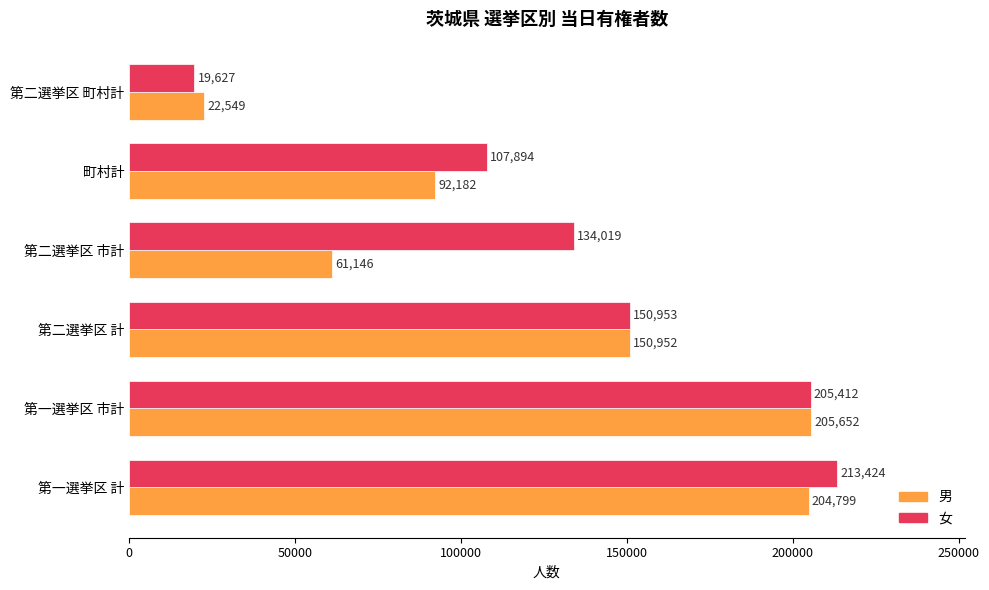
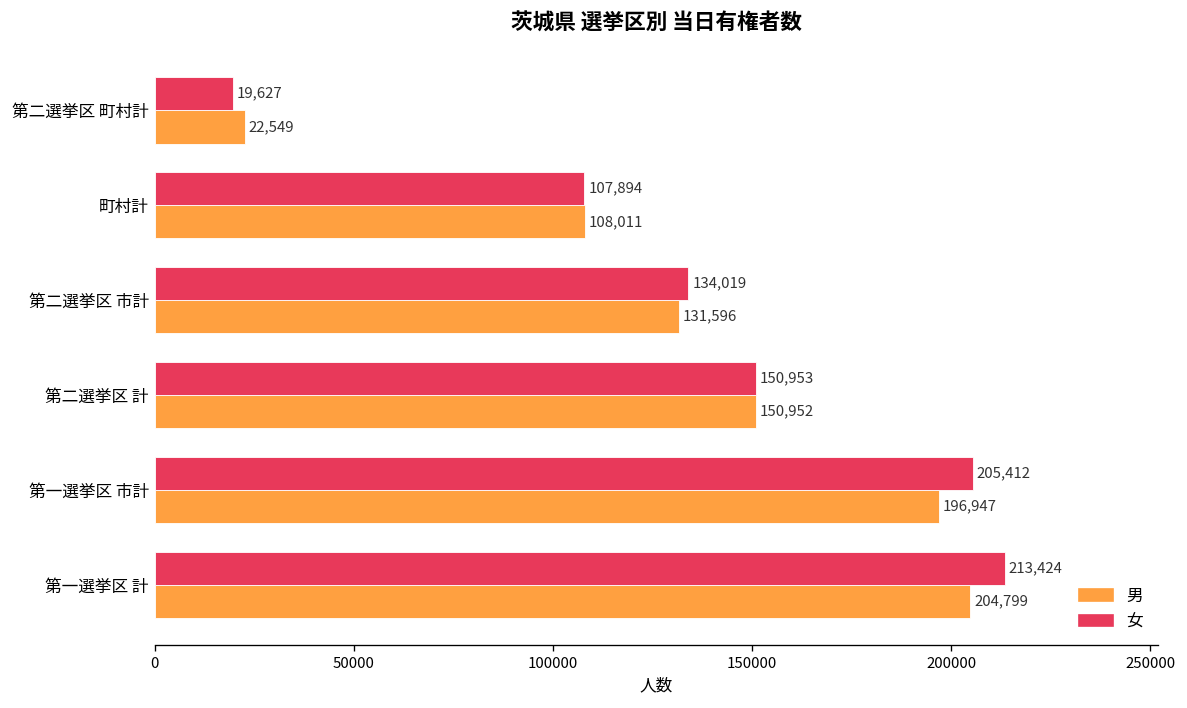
  {
    "男": {
      "第二選挙区 町村計": "22,549",
-     "町村計": "92,182",
-     "第二選挙区 市計": "61,146",
+     "町村計": "108,011",
+     "第二選挙区 市計": "131,596",
      "第二選挙区 計": "150,952",
-     "第一選挙区 市計": "205,652",
+     "第一選挙区 市計": "196,947",
      "第一選挙区 計": "204,799"
    },
    "女": {
      "第二選挙区 町村計": "19,627",
      "町村計": "107,894",
      "第二選挙区 市計": "134,019",
      "第二選挙区 計": "150,953",
      "第一選挙区 市計": "205,412",
      "第一選挙区 計": "213,424"
    }
  }
